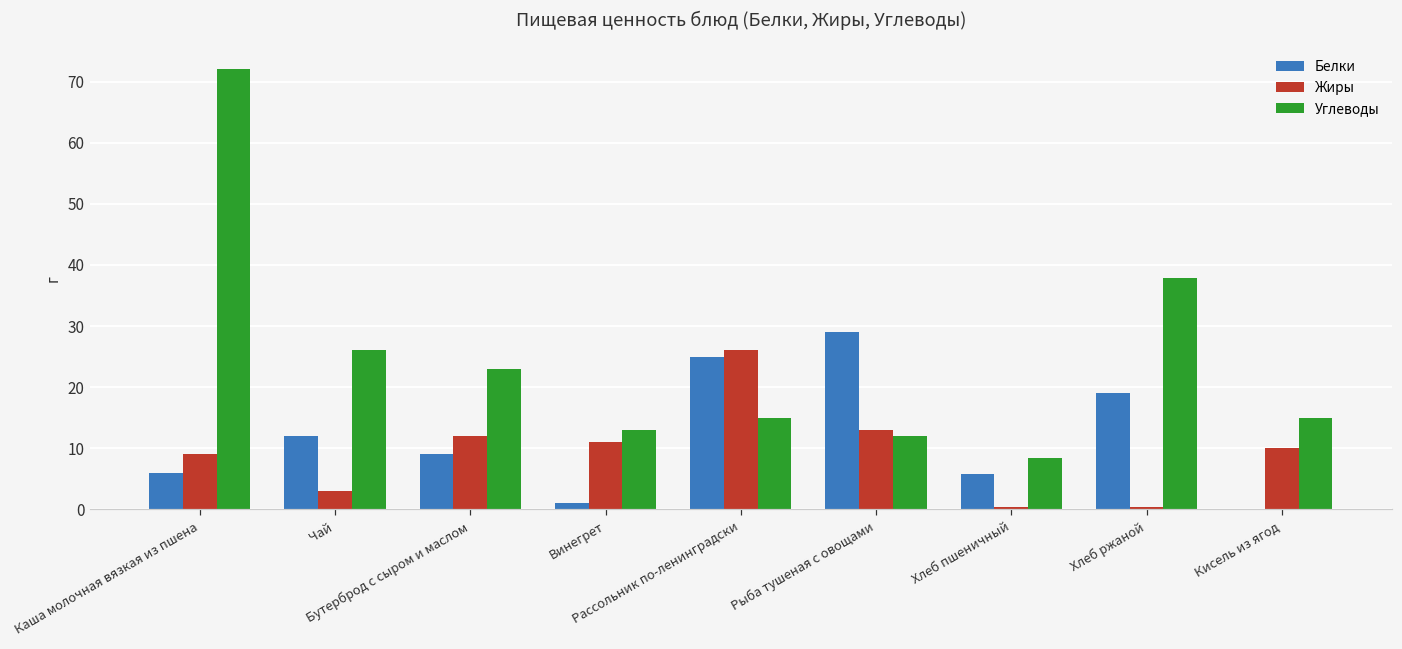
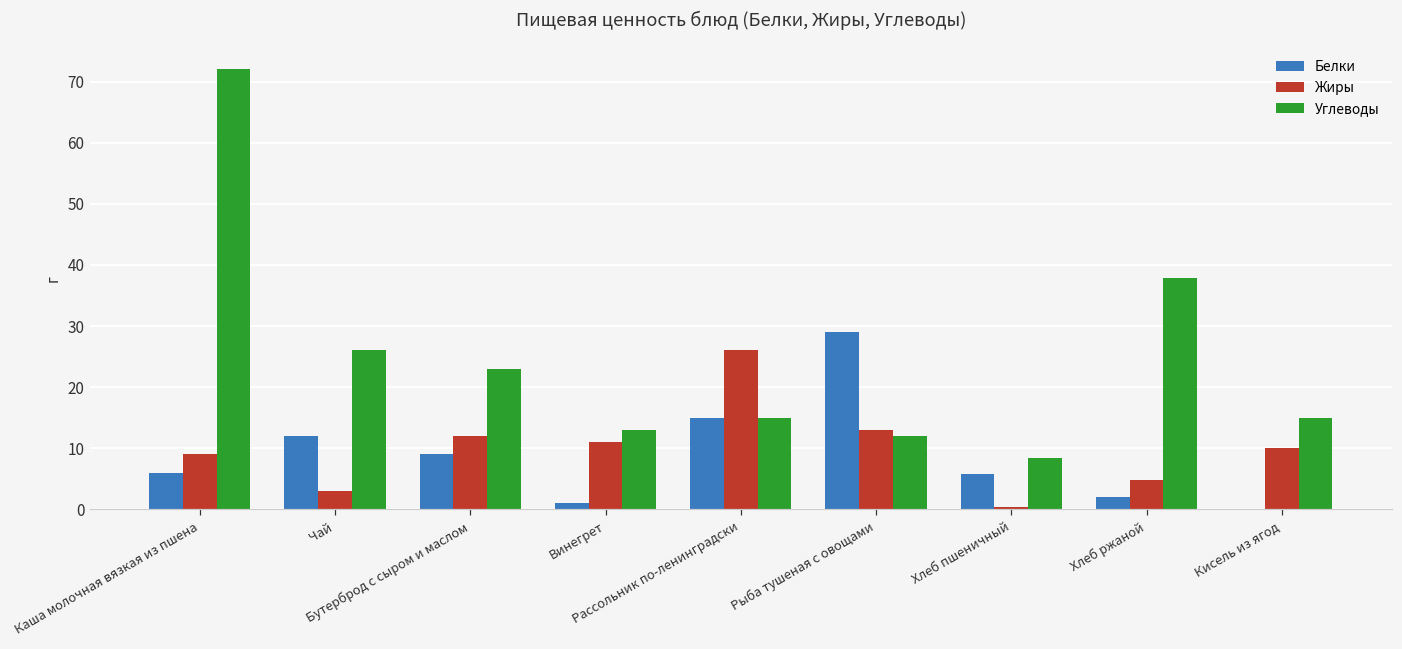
  {
    "Белки": {
      "Каша молочная вязкая из пшена": 6,
      "Чай": 12,
      "Бутерброд с сыром и маслом": 9,
      "Винегрет": 1,
-     "Рассольник по-ленинградски": 25,
+     "Рассольник по-ленинградски": 15,
      "Рыба тушеная с овощами": 29,
      "Хлеб пшеничный": 6,
-     "Хлеб ржаной": 19,
+     "Хлеб ржаной": 2,
      "Кисель из ягод": 0
    },
    "Жиры": {
      "Каша молочная вязкая из пшена": 9,
      "Чай": 3,
      "Бутерброд с сыром и маслом": 12,
      "Винегрет": 11,
      "Рассольник по-ленинградски": 26,
      "Рыба тушеная с овощами": 13,
-     "Хлеб ржаной": 0,
+     "Хлеб ржаной": 5,
      "Кисель из ягод": 10
    },
    "Углеводы": {
      "Каша молочная вязкая из пшена": 72,
      "Чай": 26,
      "Бутерброд с сыром и маслом": 23,
      "Винегрет": 13,
      "Рассольник по-ленинградски": 15,
      "Рыба тушеная с овощами": 12,
      "Хлеб пшеничный": 8,
      "Хлеб ржаной": 38,
      "Кисель из ягод": 15
    }
  }
